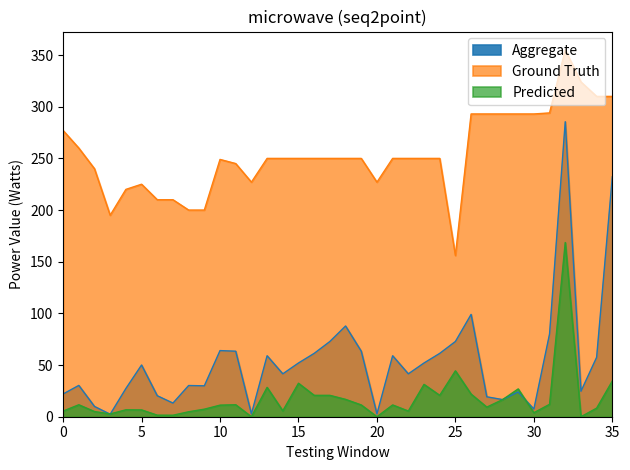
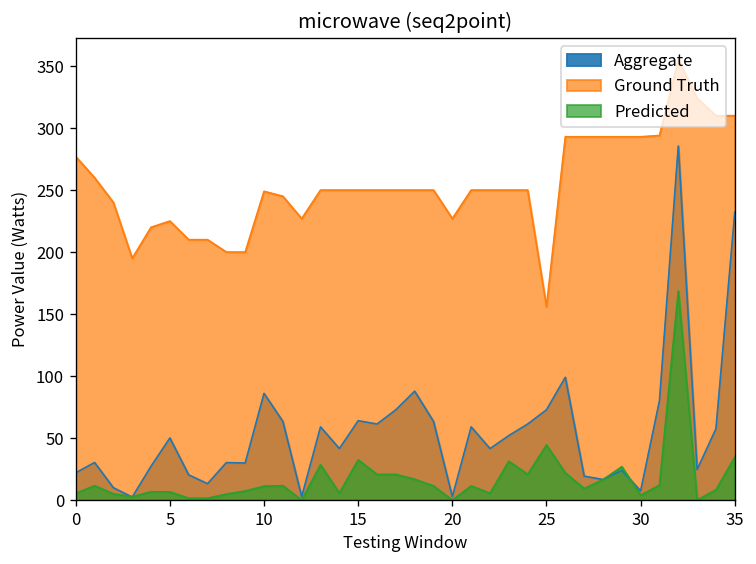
  {
    "Aggregate": {
      "0": 22,
      "5": 50,
-     "10": 64,
-     "15": 52,
+     "10": 86,
+     "15": 64,
      "20": 3,
      "25": 73,
      "30": 7,
      "35": 232
    },
    "Ground Truth": {
      "0": 277,
      "5": 225,
      "10": 249,
      "15": 250,
      "20": 227,
      "25": 156,
      "30": 293,
      "35": 310
    },
    "Predicted": {
      "0": 5,
      "5": 7,
      "10": 11,
      "15": 32,
      "20": 0,
      "25": 44,
      "30": 4,
      "35": 35
    }
  }
